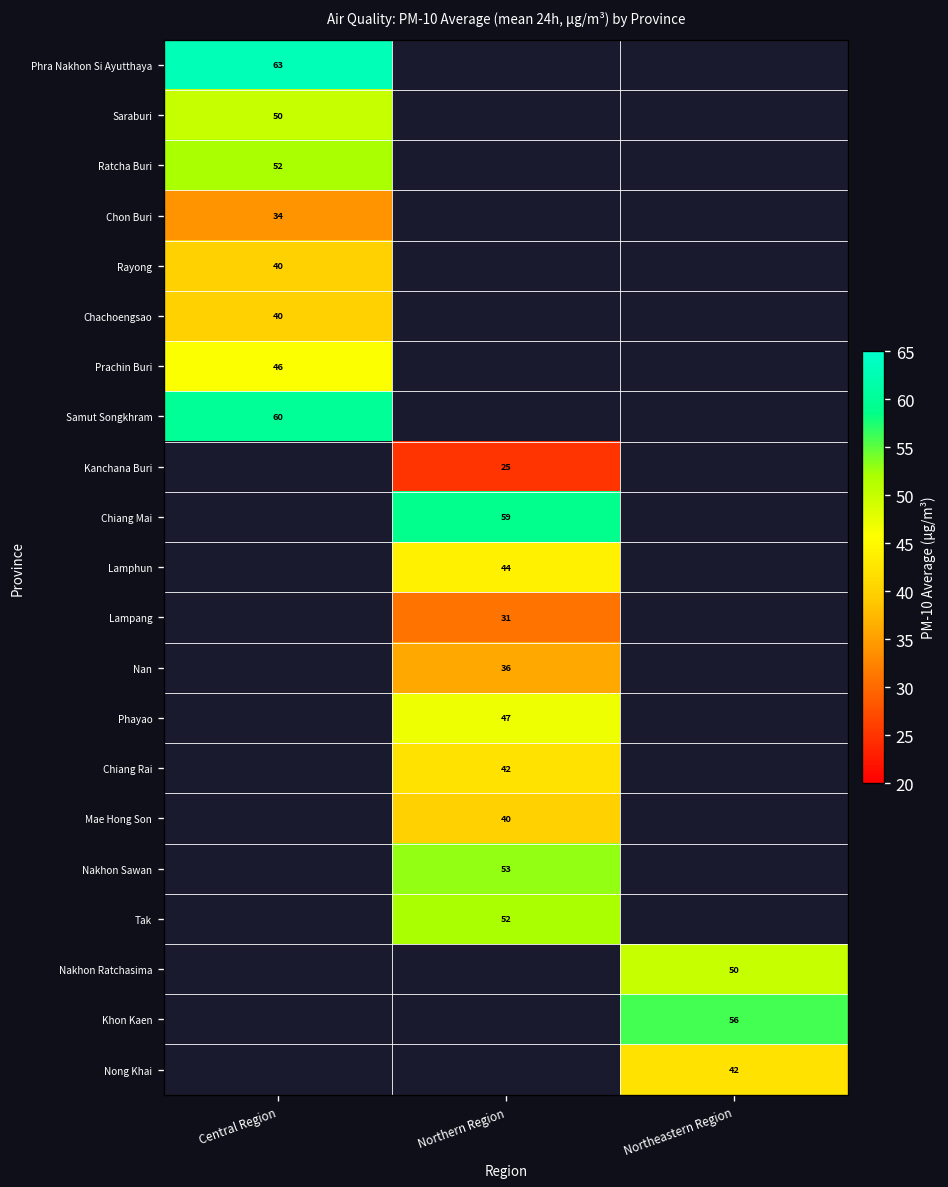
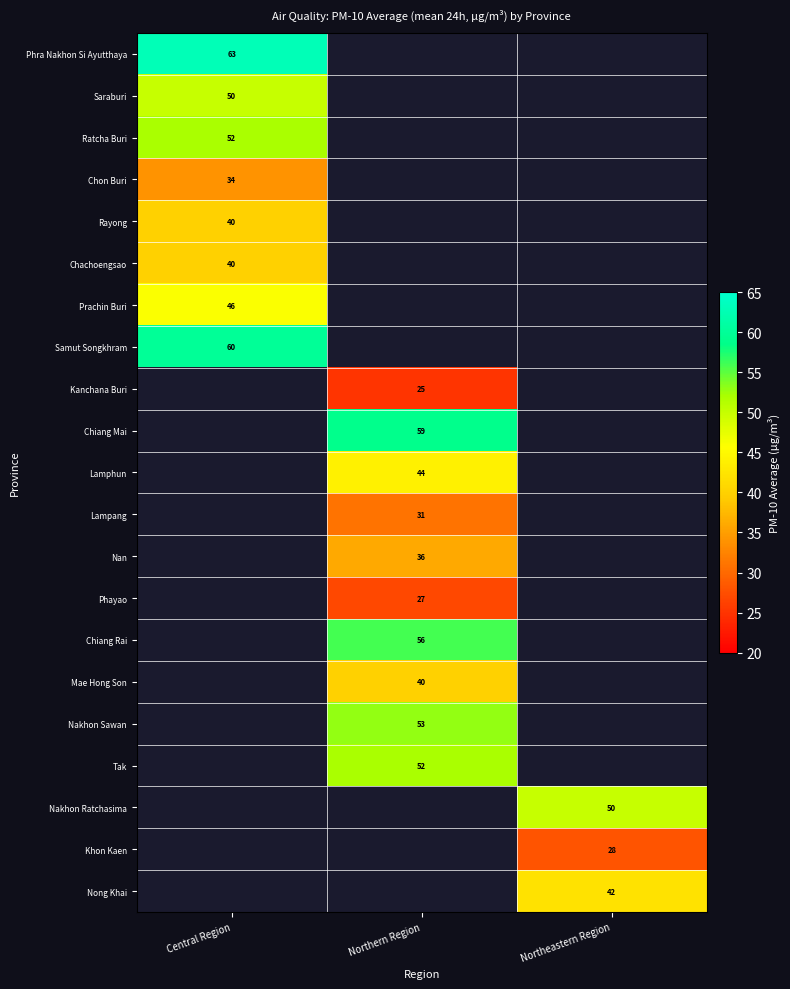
  {
    "Phra Nakhon Si Ayutthaya": {
      "Central Region": 63
    },
    "Saraburi": {
      "Central Region": 50
    },
    "Ratcha Buri": {
      "Central Region": 52
    },
    "Chon Buri": {
      "Central Region": 34
    },
    "Rayong": {
      "Central Region": 40
    },
    "Chachoengsao": {
      "Central Region": 40
    },
    "Prachin Buri": {
      "Central Region": 46
    },
    "Samut Songkhram": {
      "Central Region": 60
    },
    "Kanchana Buri": {
      "Northern Region": 25
    },
    "Chiang Mai": {
      "Northern Region": 59
    },
    "Lamphun": {
      "Northern Region": 44
    },
    "Lampang": {
      "Northern Region": 31
    },
    "Nan": {
      "Northern Region": 36
    },
    "Phayao": {
-     "Northern Region": 47
+     "Northern Region": 27
    },
    "Chiang Rai": {
-     "Northern Region": 42
+     "Northern Region": 56
    },
    "Mae Hong Son": {
      "Northern Region": 40
    },
    "Nakhon Sawan": {
      "Northern Region": 53
    },
    "Tak": {
      "Northern Region": 52
    },
    "Nakhon Ratchasima": {
      "Northeastern Region": 50
    },
    "Khon Kaen": {
-     "Northeastern Region": 56
+     "Northeastern Region": 28
    },
    "Nong Khai": {
      "Northeastern Region": 42
    }
  }
